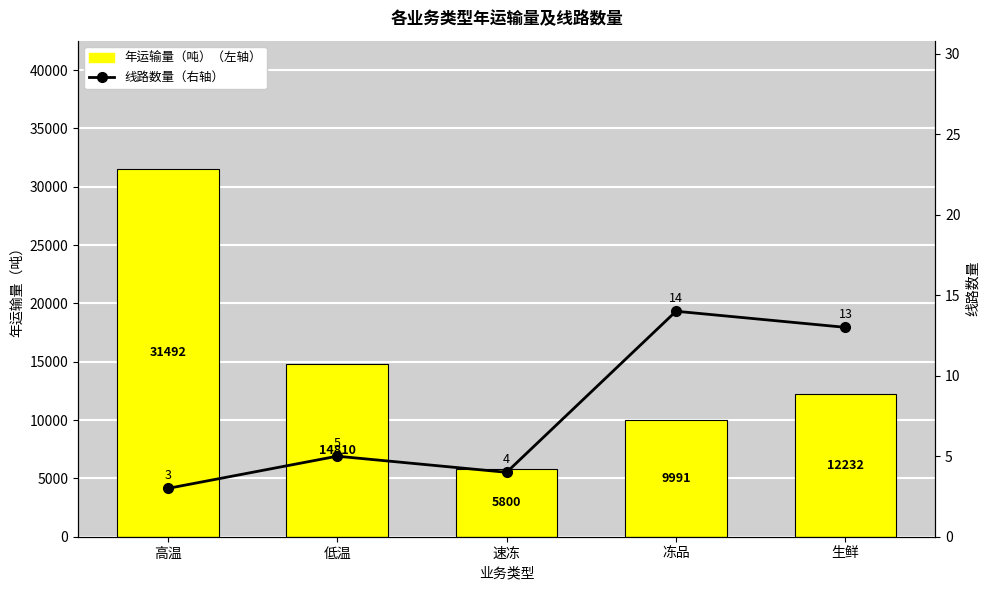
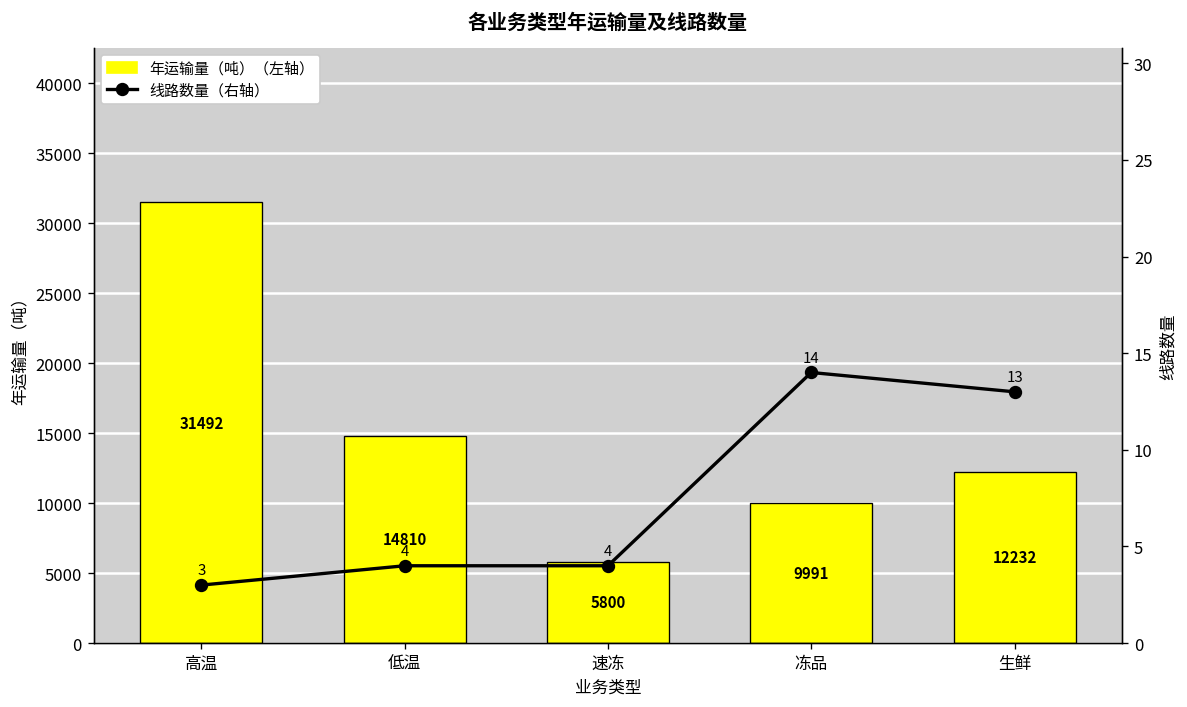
  {
    "年运输量（吨）（左轴）": {
      "高温": 31492,
      "速冻": 5800,
      "冻品": 9991,
      "生鲜": 12232
    },
    "线路数量（右轴）": {
      "高温": 3,
-     "低温": 5,
+     "低温": 4,
      "速冻": 4,
      "冻品": 14,
      "生鲜": 13
    }
  }
